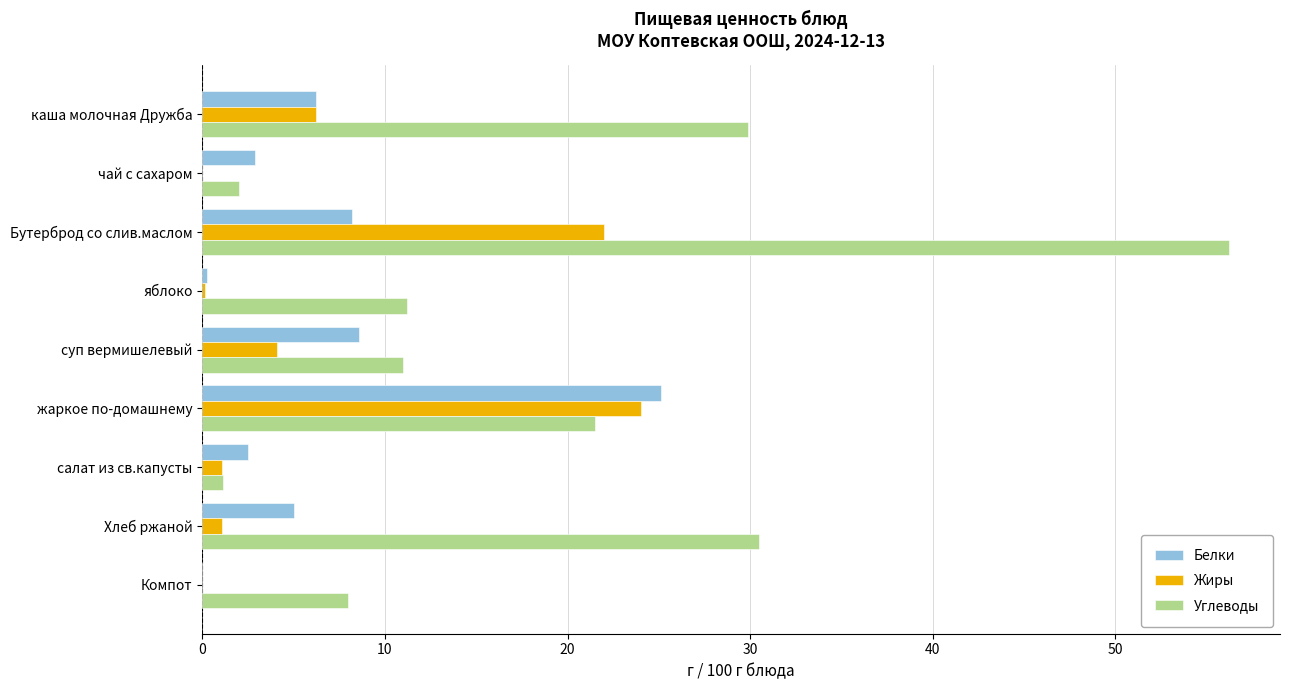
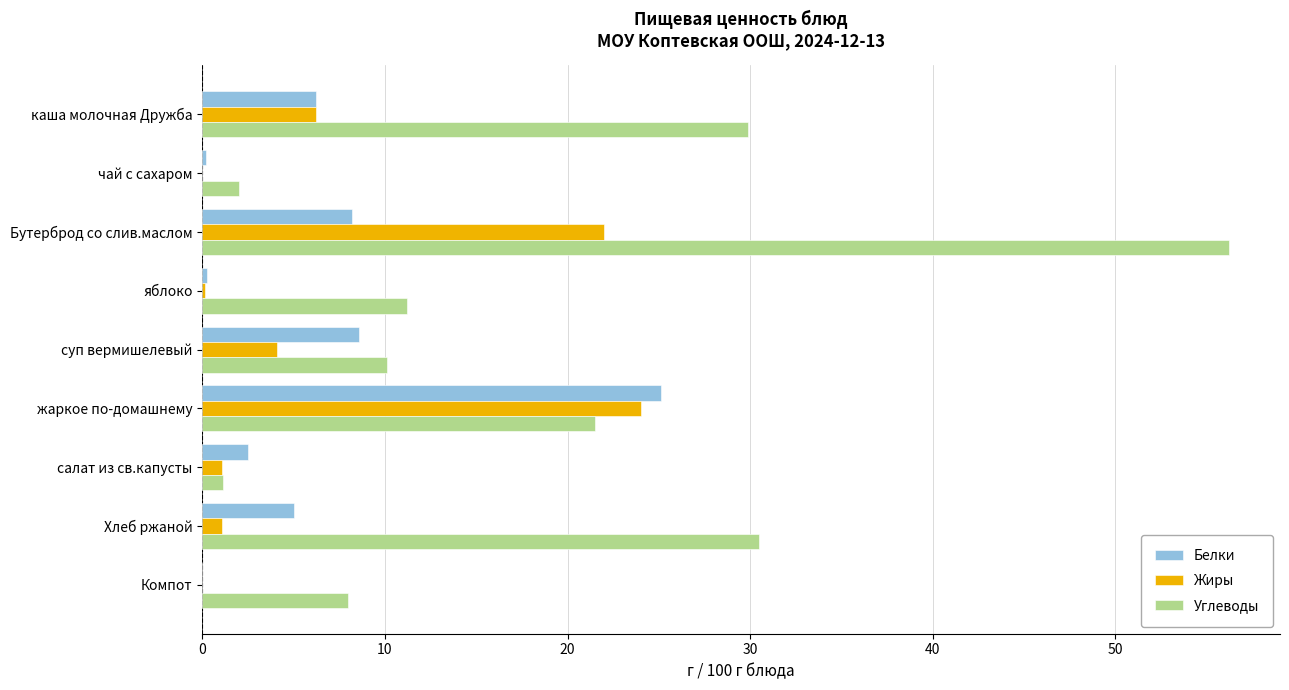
  {
    "Белки": {
      "каша молочная Дружба": 6.2,
-     "чай с сахаром": 2.9,
+     "чай с сахаром": 0.2,
      "Бутерброд со слив.маслом": 8.2,
      "яблоко": 0.3,
      "суп вермишелевый": 8.6,
      "жаркое по-домашнему": 25.1,
      "салат из св.капусты": 2.5,
      "Хлеб ржаной": 5.0,
      "Компот": 0.0
    },
    "Жиры": {
      "каша молочная Дружба": 6.2,
      "чай с сахаром": 0.0,
      "Бутерброд со слив.маслом": 22.0,
      "яблоко": 0.2,
      "суп вермишелевый": 4.1,
      "жаркое по-домашнему": 24.0,
      "салат из св.капусты": 1.1,
      "Хлеб ржаной": 1.1,
      "Компот": 0.0
    },
    "Углеводы": {
      "каша молочная Дружба": 29.9,
      "чай с сахаром": 2.0,
      "Бутерброд со слив.маслом": 56.2,
      "яблоко": 11.2,
-     "суп вермишелевый": 11.0,
+     "суп вермишелевый": 10.1,
      "жаркое по-домашнему": 21.5,
      "салат из св.капусты": 1.1,
      "Хлеб ржаной": 30.5,
      "Компот": 8.0
    }
  }
